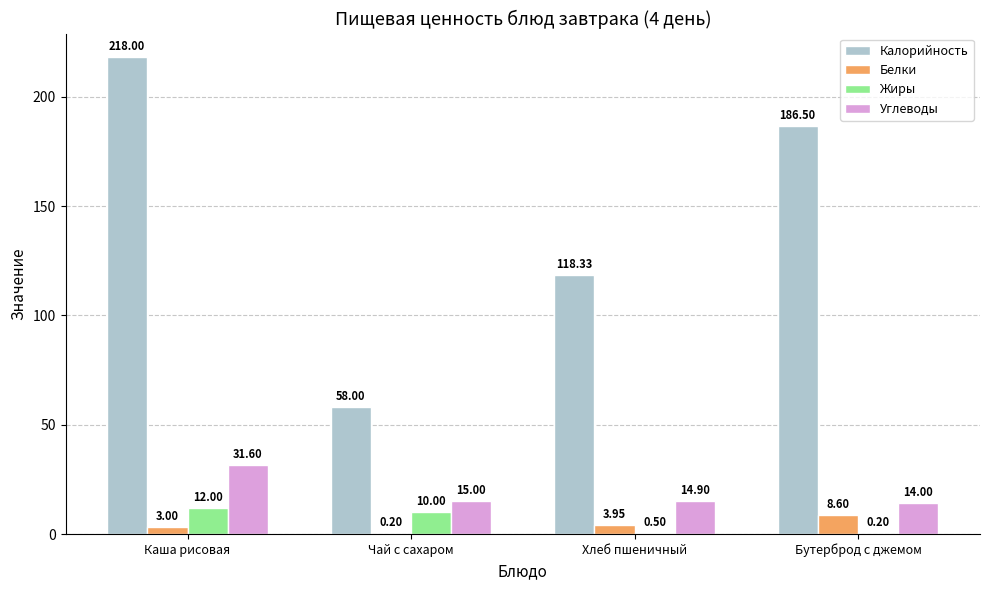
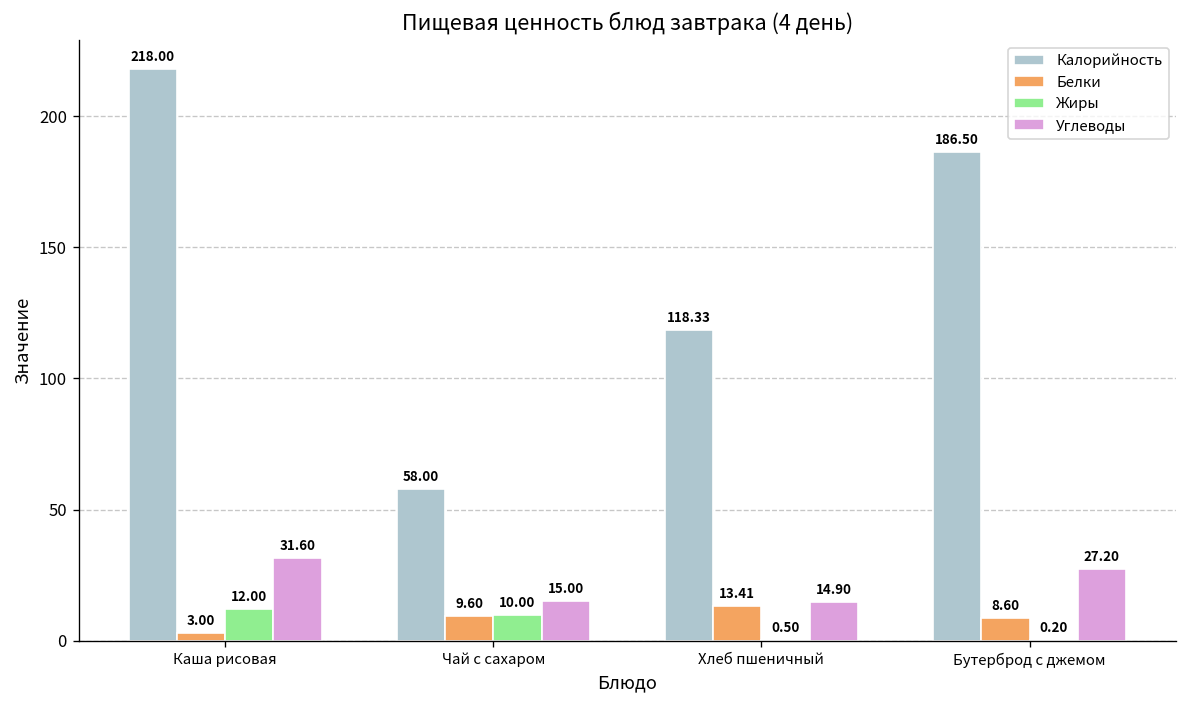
  {
    "Калорийность": {
      "Каша рисовая": 218.00,
      "Чай с сахаром": 58.00,
      "Хлеб пшеничный": 118.33,
      "Бутерброд с джемом": 186.50
    },
    "Белки": {
      "Каша рисовая": 3.00,
-     "Чай с сахаром": 0.20,
-     "Хлеб пшеничный": 3.95,
+     "Чай с сахаром": 9.60,
+     "Хлеб пшеничный": 13.41,
      "Бутерброд с джемом": 8.60
    },
    "Жиры": {
      "Каша рисовая": 12.00,
      "Чай с сахаром": 10.00,
      "Хлеб пшеничный": 0.50,
      "Бутерброд с джемом": 0.20
    },
    "Углеводы": {
      "Каша рисовая": 31.60,
      "Чай с сахаром": 15.00,
      "Хлеб пшеничный": 14.90,
-     "Бутерброд с джемом": 14.00
+     "Бутерброд с джемом": 27.20
    }
  }
